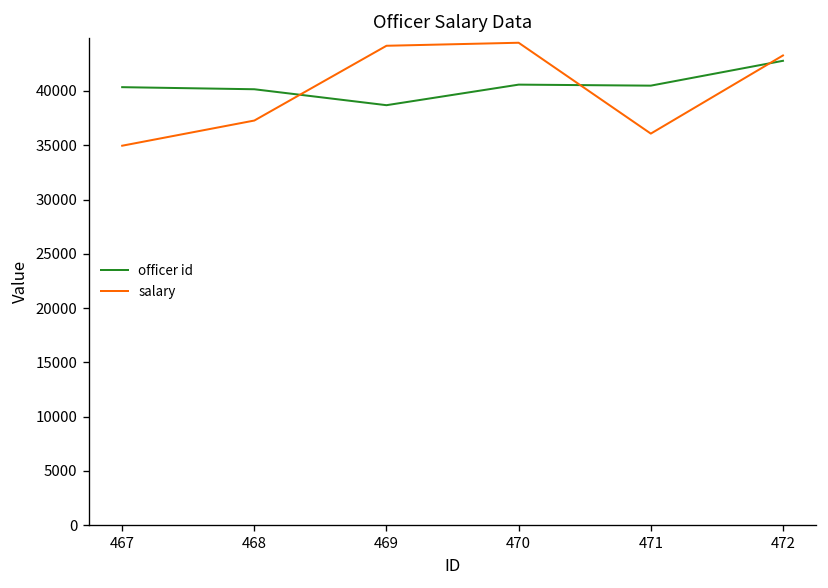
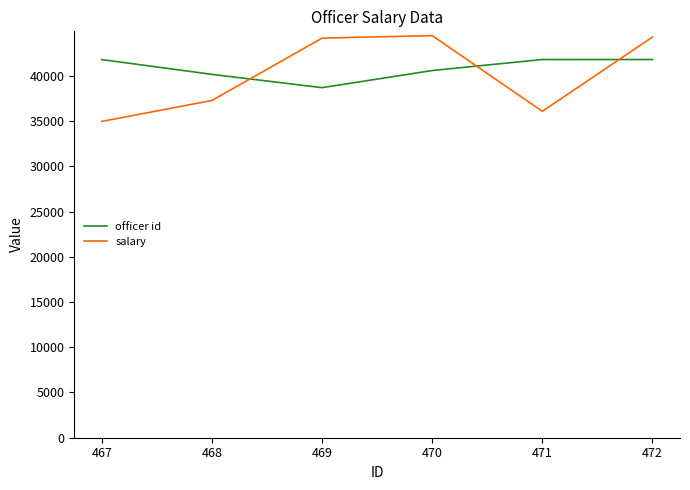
  {
    "officer id": {
-     "467": 40000,
+     "467": 42000,
      "468": 40000,
      "469": 39000,
      "470": 41000,
-     "471": 40000,
-     "472": 43000
+     "471": 42000,
+     "472": 42000
    },
    "salary": {
      "467": 35000,
      "468": 37000,
      "469": 44000,
      "470": 44000,
      "471": 36000,
-     "472": 43000
+     "472": 44000
    }
  }
